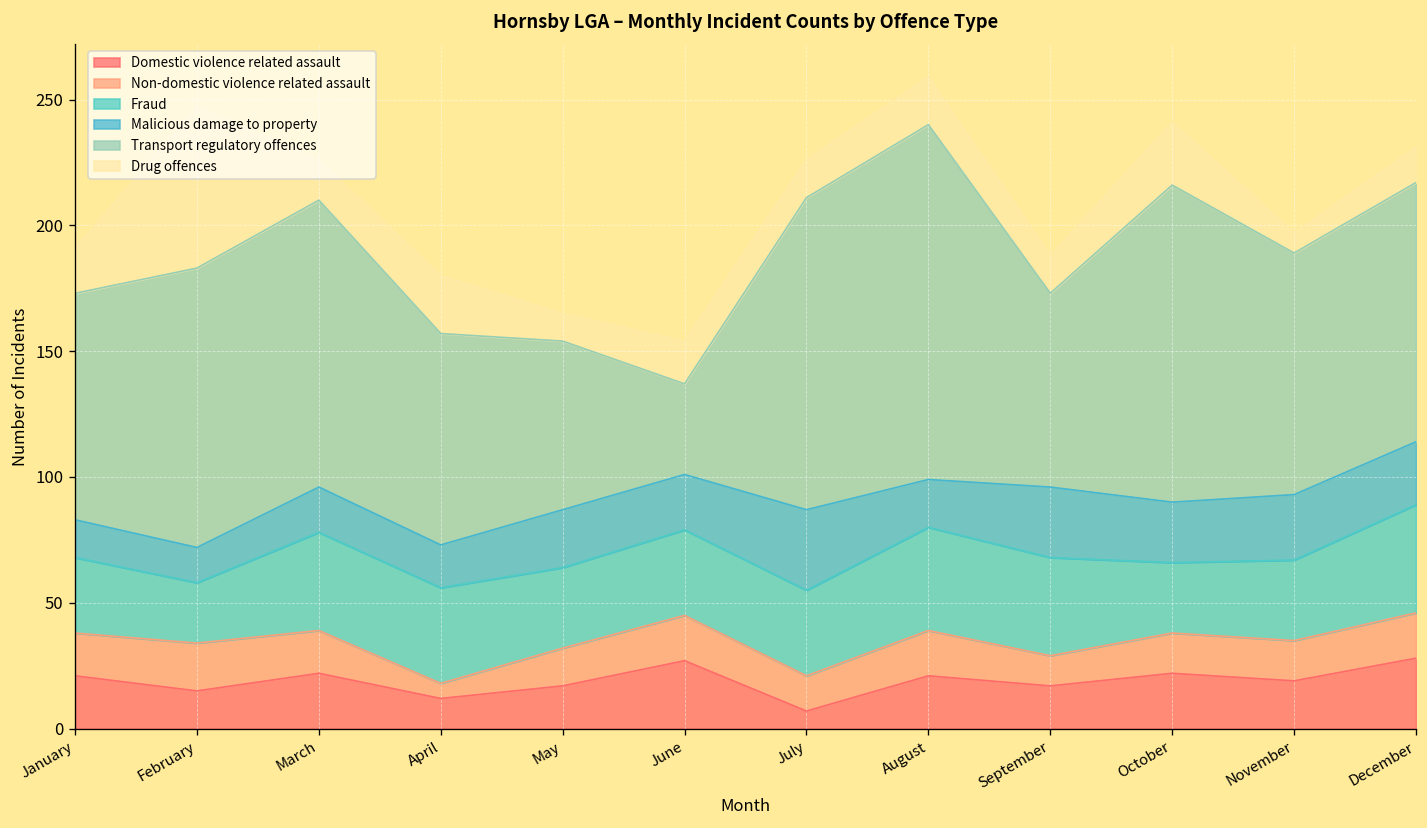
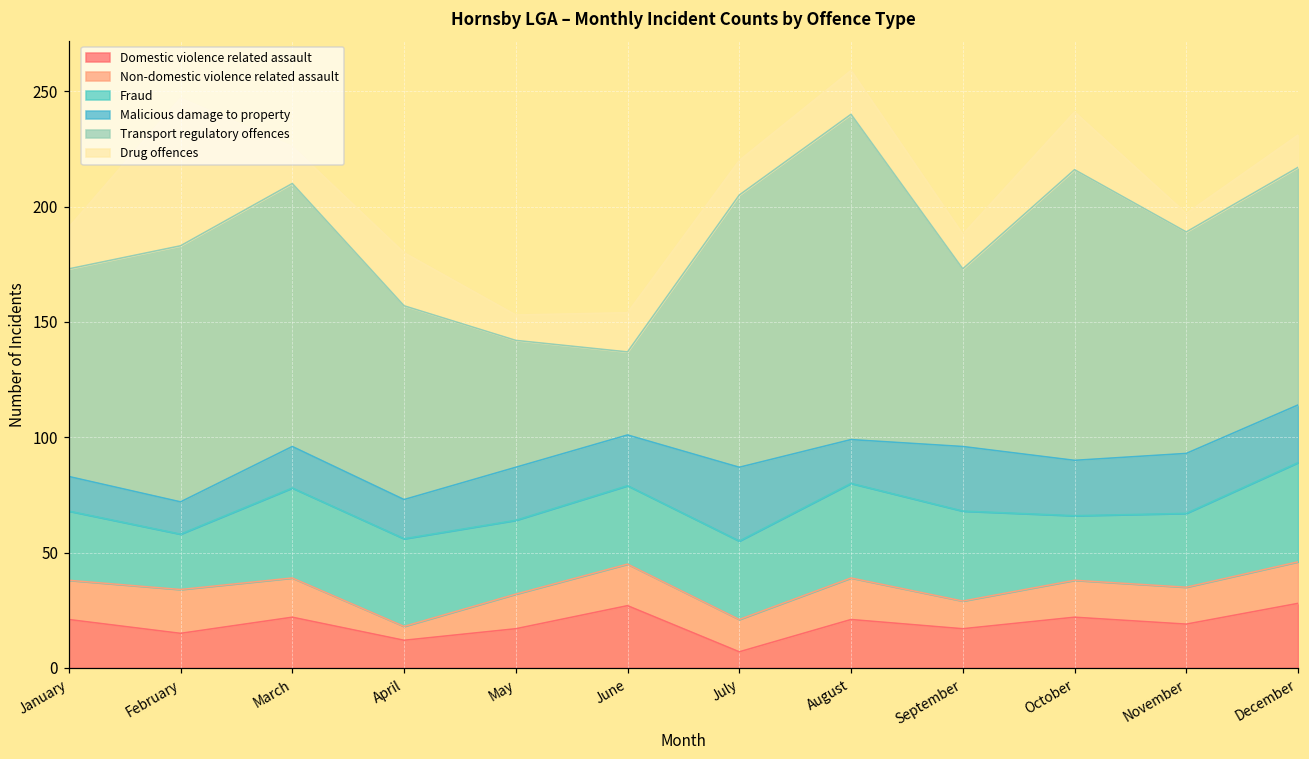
  {
    "Transport regulatory offences": {
      "January": 90,
      "February": 111,
      "March": 114,
      "April": 84,
-     "May": 67,
+     "May": 55,
      "June": 36,
-     "July": 124,
+     "July": 118,
      "August": 141,
      "September": 77,
      "October": 126,
      "November": 96,
      "December": 103
    },
    "Drug offences": {
      "January": 18,
      "April": 23,
      "May": 11,
      "June": 17,
      "July": 15,
      "August": 19,
      "September": 15,
      "October": 25,
      "November": 8,
      "December": 14
    }
  }
